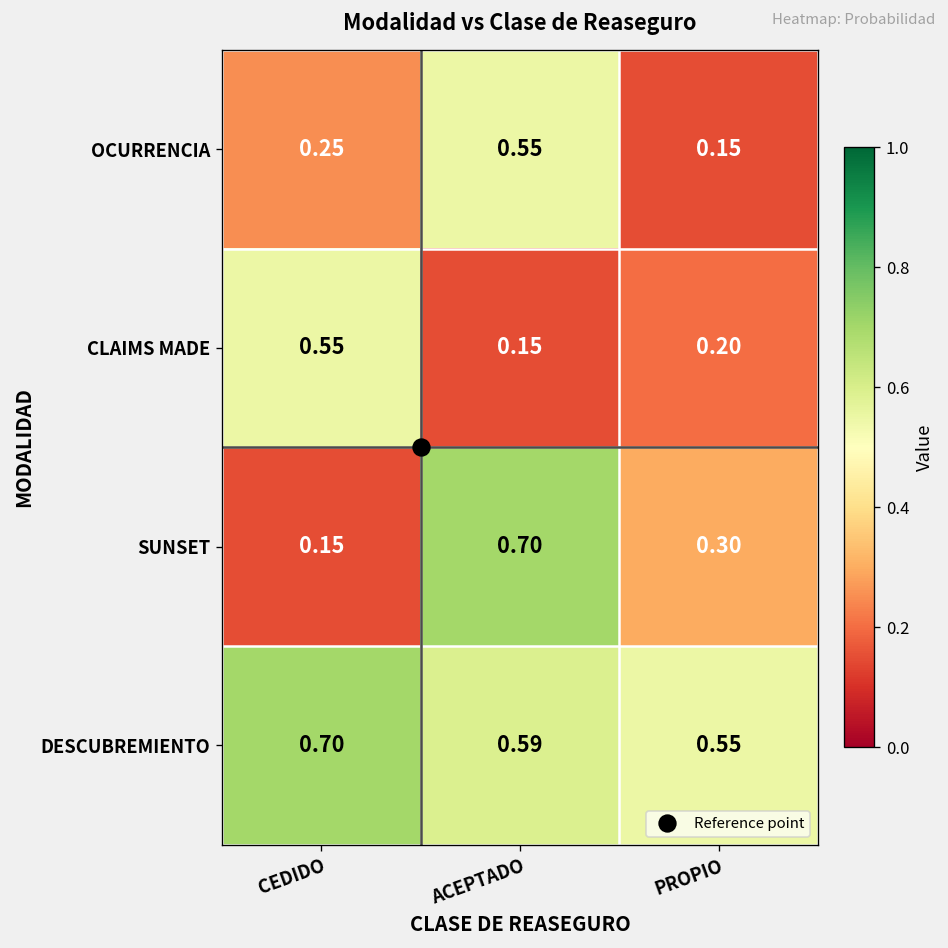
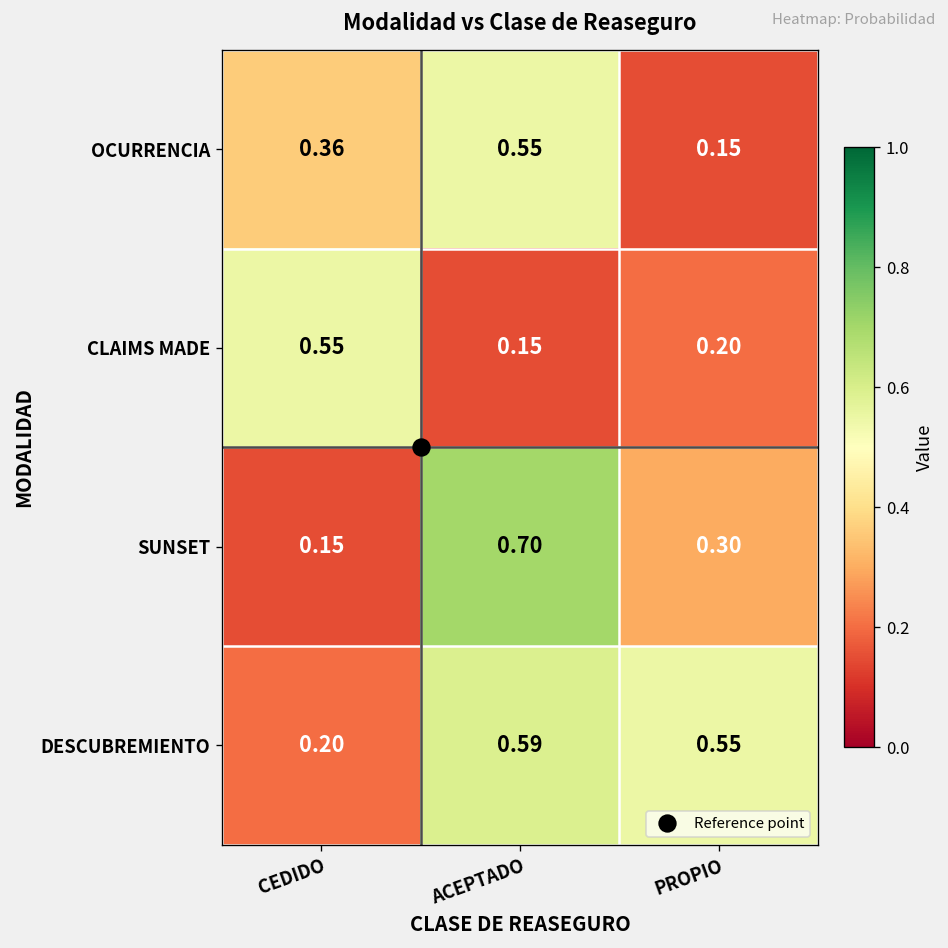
  {
    "OCURRENCIA": {
-     "CEDIDO": 0.25,
+     "CEDIDO": 0.36,
      "ACEPTADO": 0.55,
      "PROPIO": 0.15
    },
    "CLAIMS MADE": {
      "CEDIDO": 0.55,
      "ACEPTADO": 0.15,
      "PROPIO": 0.20
    },
    "SUNSET": {
      "CEDIDO": 0.15,
      "ACEPTADO": 0.70,
      "PROPIO": 0.30
    },
    "DESCUBREMIENTO": {
-     "CEDIDO": 0.70,
+     "CEDIDO": 0.20,
      "ACEPTADO": 0.59,
      "PROPIO": 0.55
    }
  }
